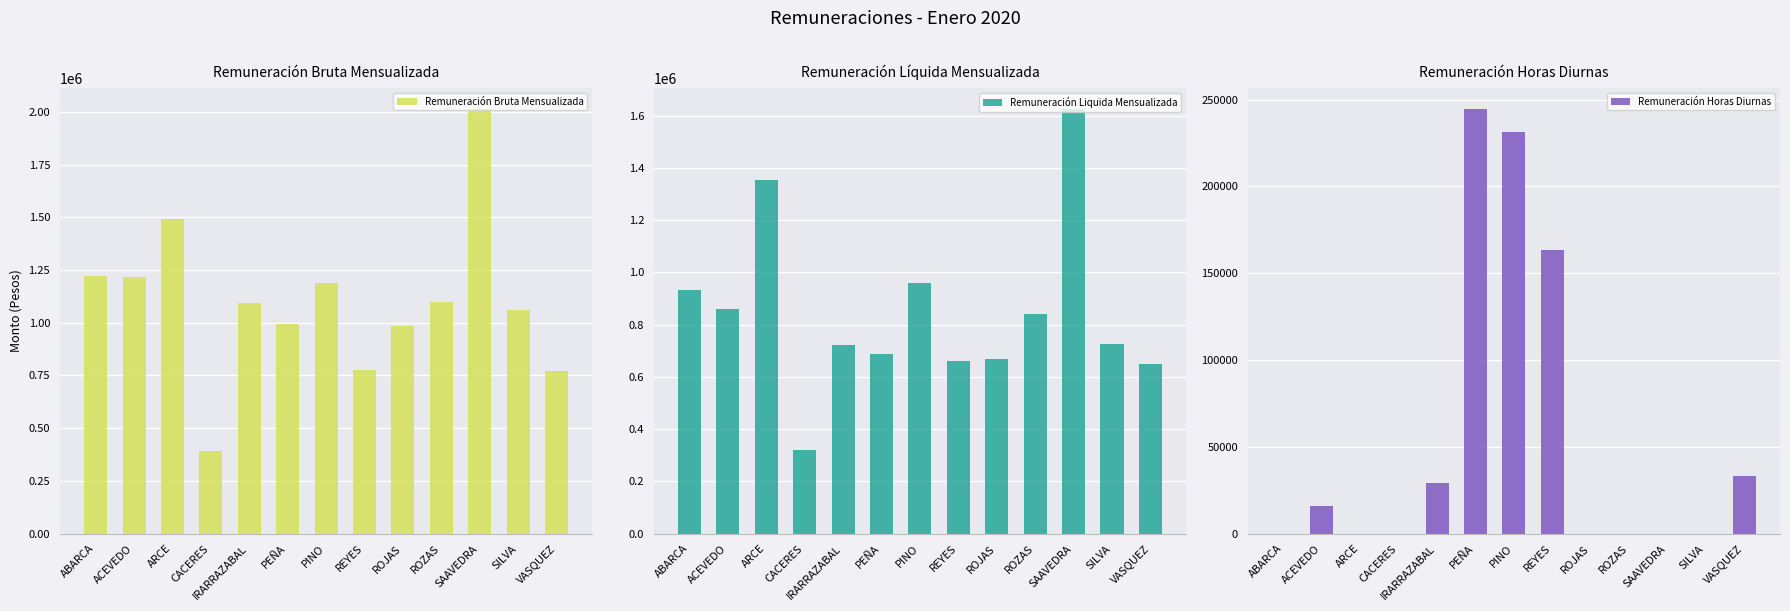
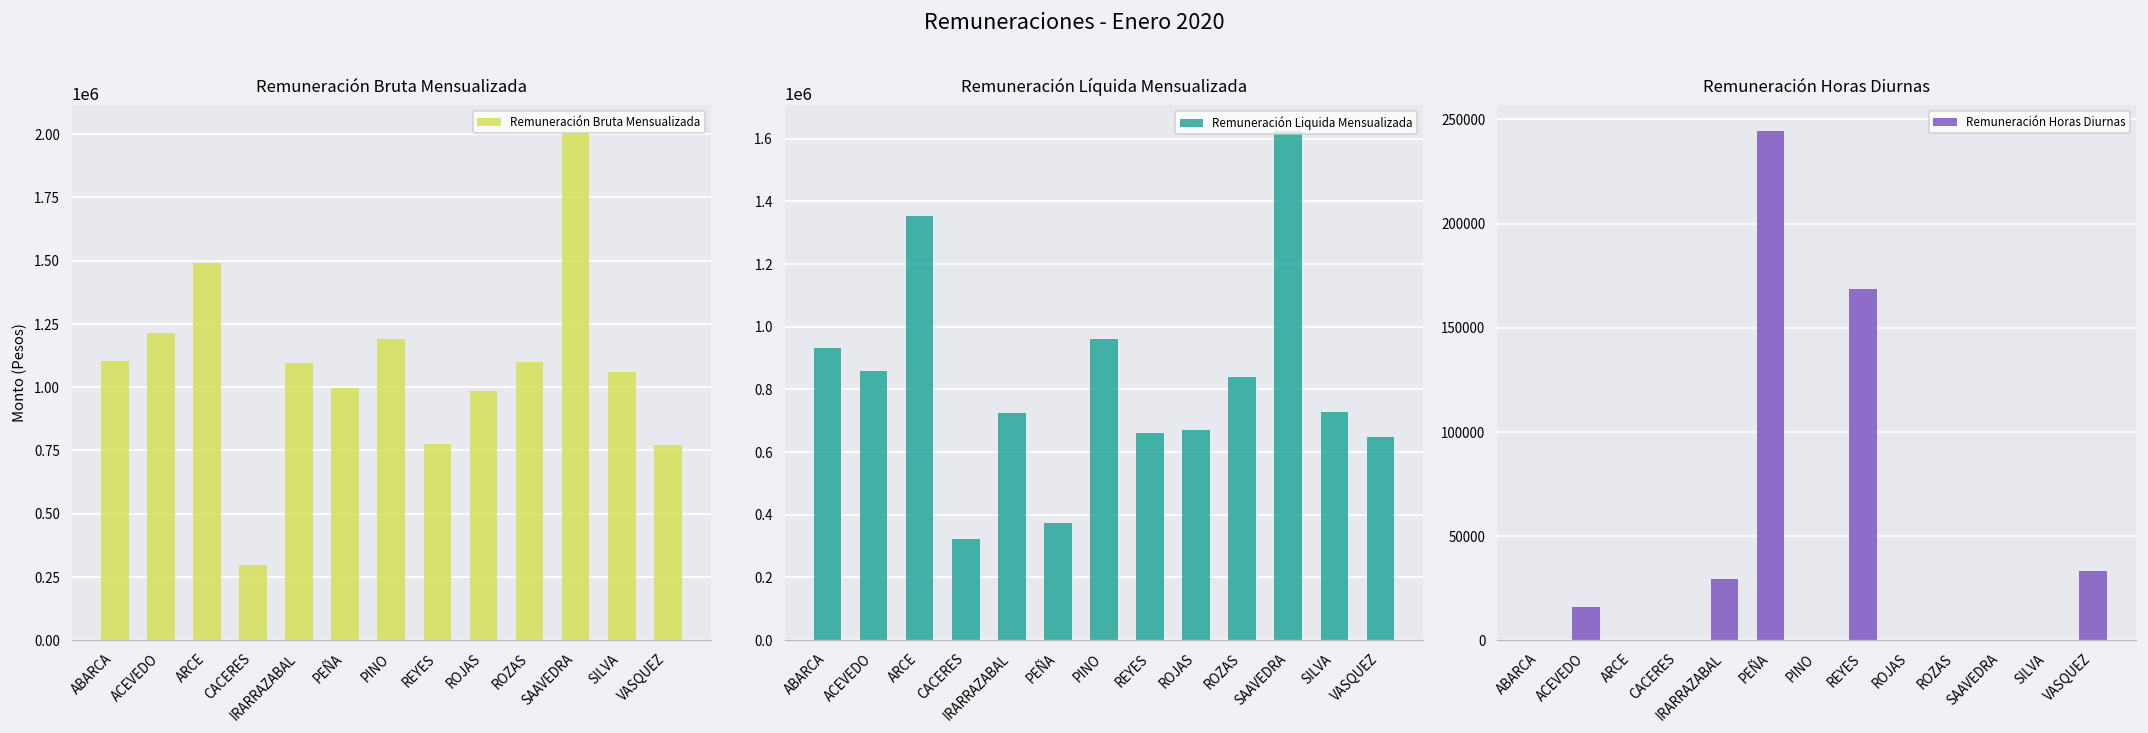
  {
    "Remuneración Bruta Mensualizada": {
-     "ABARCA": 1220000,
+     "ABARCA": 1100000,
      "ACEVEDO": 1220000,
      "ARCE": 1490000,
-     "CACERES": 390000,
+     "CACERES": 300000,
      "IRARRAZABAL": 1090000,
      "PEÑA": 990000,
      "PINO": 1190000,
      "REYES": 780000,
      "ROJAS": 980000,
      "ROZAS": 1100000,
      "SILVA": 1060000,
      "VASQUEZ": 770000
    },
    "Remuneración Líquida Mensualizada": {
      "ABARCA": 930000,
      "ACEVEDO": 860000,
      "ARCE": 1350000,
      "CACERES": 320000,
      "IRARRAZABAL": 720000,
-     "PEÑA": 690000,
+     "PEÑA": 370000,
      "PINO": 960000,
      "REYES": 660000,
      "ROJAS": 670000,
      "ROZAS": 840000,
      "SILVA": 730000,
      "VASQUEZ": 650000
    },
    "Remuneración Horas Diurnas": {
      "ABARCA": 0,
      "ACEVEDO": 16000,
      "ARCE": 0,
      "CACERES": 0,
      "IRARRAZABAL": 29000,
      "PEÑA": 245000,
-     "PINO": 231000,
-     "REYES": 163000,
+     "PINO": 0,
+     "REYES": 169000,
      "ROJAS": 0,
      "ROZAS": 0,
      "SAAVEDRA": 0,
      "SILVA": 0,
      "VASQUEZ": 33000
    }
  }
